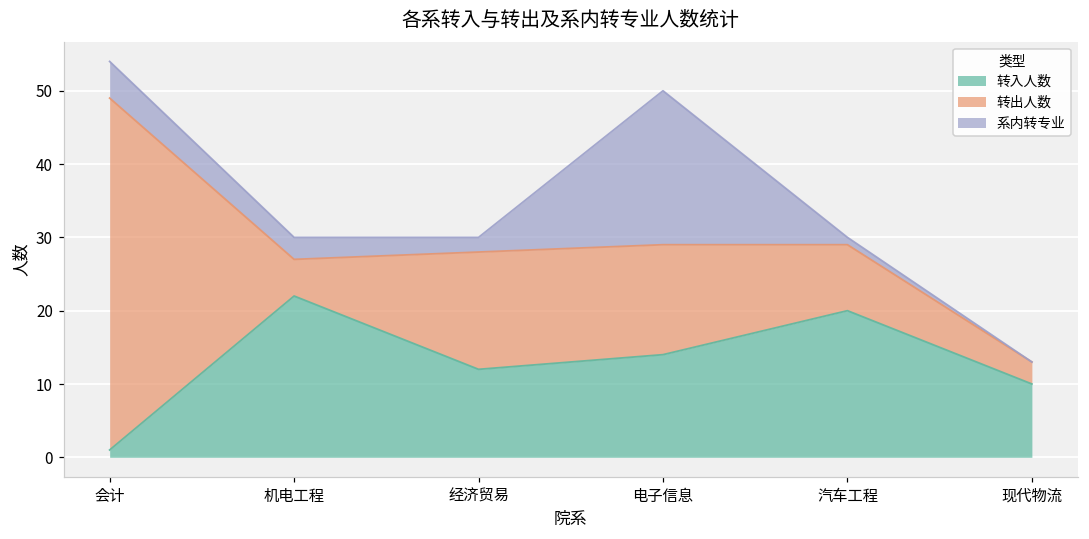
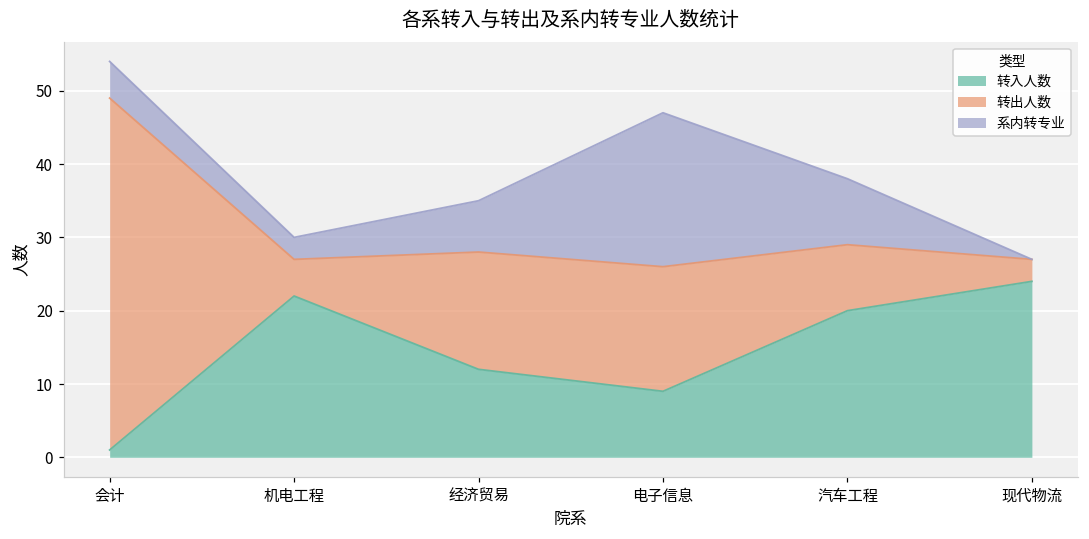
  {
    "转入人数": {
      "会计": 1,
      "机电工程": 22,
      "经济贸易": 12,
-     "电子信息": 14,
+     "电子信息": 9,
      "汽车工程": 20,
-     "现代物流": 10
+     "现代物流": 24
    },
    "转出人数": {
      "会计": 48,
      "机电工程": 5,
      "经济贸易": 16,
-     "电子信息": 15,
+     "电子信息": 17,
      "汽车工程": 9
    },
    "系内转专业": {
      "会计": 5,
      "机电工程": 3,
-     "经济贸易": 2,
+     "经济贸易": 7,
      "电子信息": 21,
-     "汽车工程": 1
+     "汽车工程": 9
    }
  }
